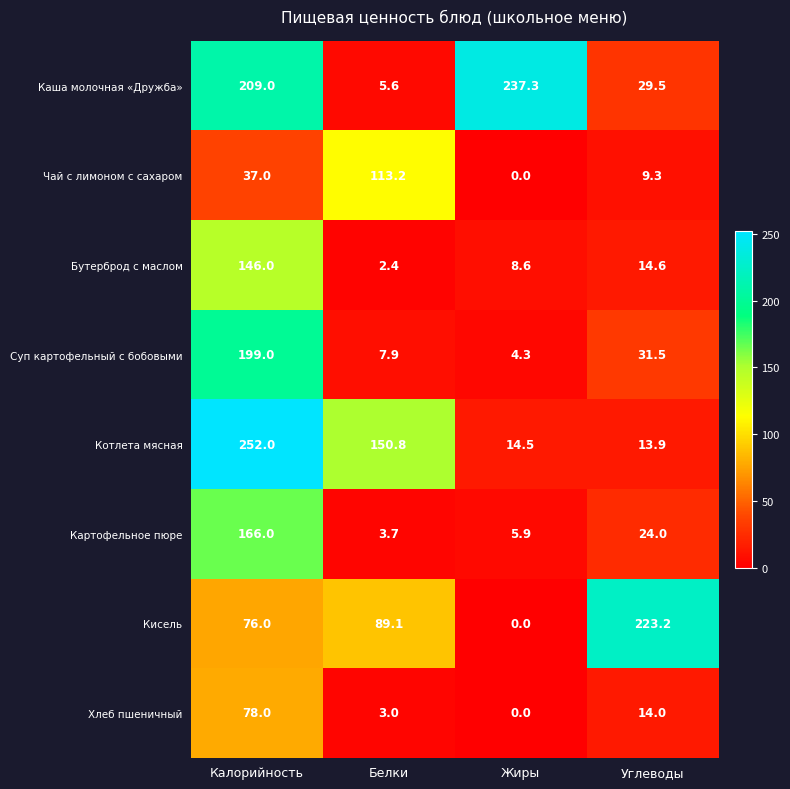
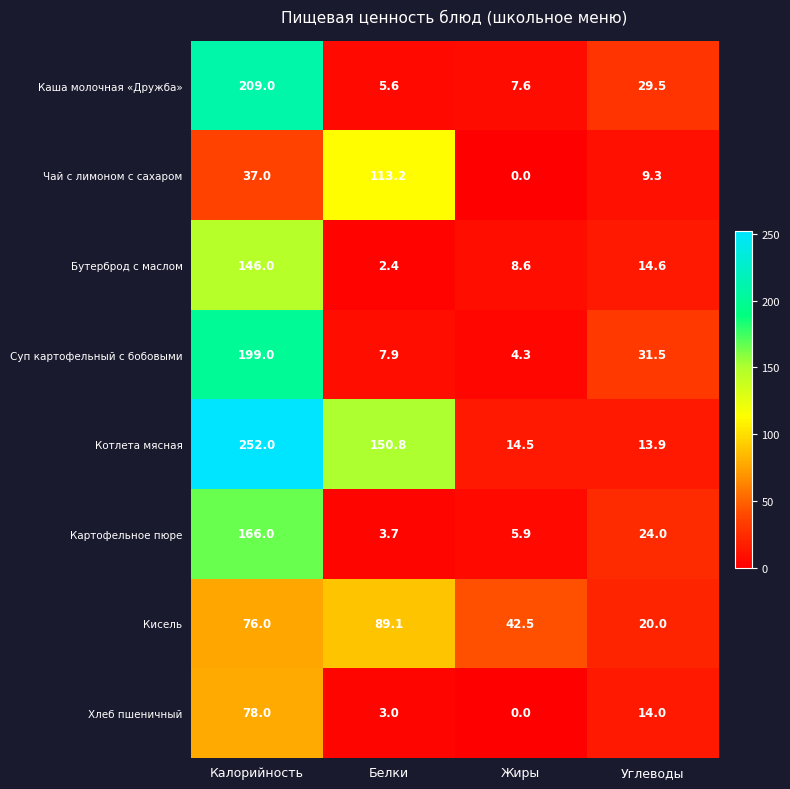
  {
    "Каша молочная «Дружба»": {
      "Калорийность": 209.0,
      "Белки": 5.6,
-     "Жиры": 237.3,
+     "Жиры": 7.6,
      "Углеводы": 29.5
    },
    "Чай с лимоном с сахаром": {
      "Калорийность": 37.0,
      "Белки": 113.2,
      "Жиры": 0.0,
      "Углеводы": 9.3
    },
    "Бутерброд с маслом": {
      "Калорийность": 146.0,
      "Белки": 2.4,
      "Жиры": 8.6,
      "Углеводы": 14.6
    },
    "Суп картофельный с бобовыми": {
      "Калорийность": 199.0,
      "Белки": 7.9,
      "Жиры": 4.3,
      "Углеводы": 31.5
    },
    "Котлета мясная": {
      "Калорийность": 252.0,
      "Белки": 150.8,
      "Жиры": 14.5,
      "Углеводы": 13.9
    },
    "Картофельное пюре": {
      "Калорийность": 166.0,
      "Белки": 3.7,
      "Жиры": 5.9,
      "Углеводы": 24.0
    },
    "Кисель": {
      "Калорийность": 76.0,
      "Белки": 89.1,
-     "Жиры": 0.0,
-     "Углеводы": 223.2
+     "Жиры": 42.5,
+     "Углеводы": 20.0
    },
    "Хлеб пшеничный": {
      "Калорийность": 78.0,
      "Белки": 3.0,
      "Жиры": 0.0,
      "Углеводы": 14.0
    }
  }
